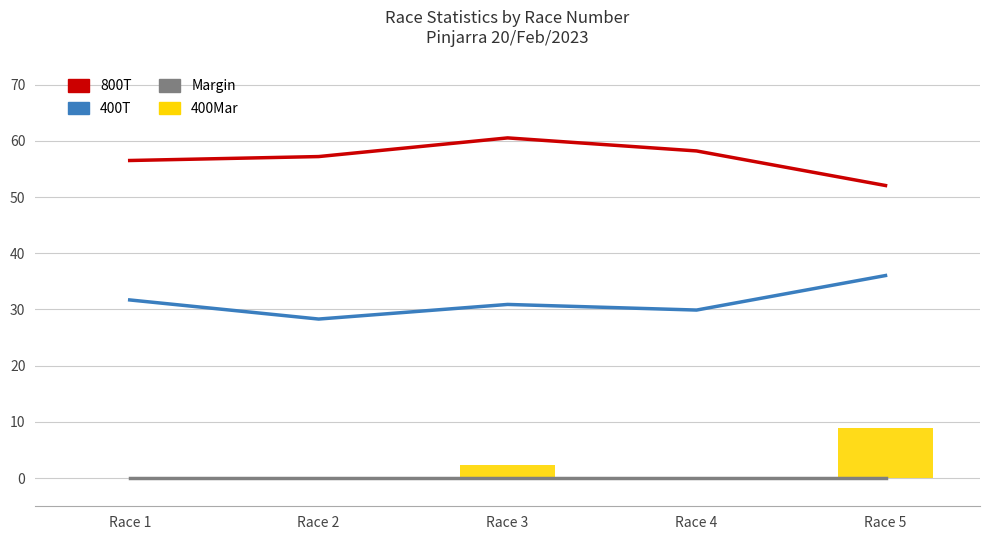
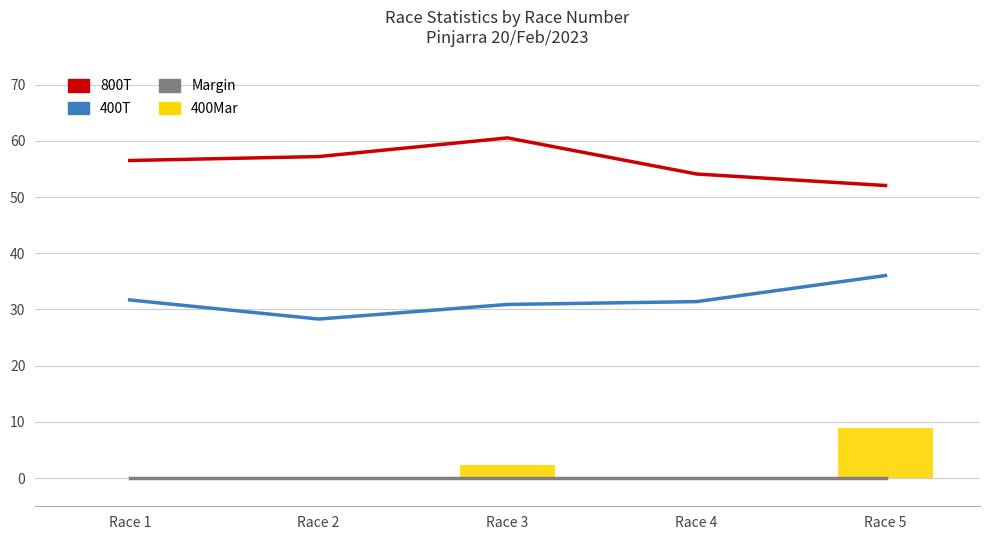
  {
    "800T": {
      "Race 1": 57,
      "Race 2": 57,
      "Race 3": 61,
-     "Race 4": 58,
+     "Race 4": 54,
      "Race 5": 52
    },
    "400Mar": {
      "Race 1": 0,
      "Race 2": 0,
      "Race 3": 2,
      "Race 4": 0,
      "Race 5": 9
    },
    "400T": {
      "Race 1": 32,
      "Race 2": 28,
      "Race 3": 31,
-     "Race 4": 30,
+     "Race 4": 31,
      "Race 5": 36
    },
    "Margin": {
      "Race 1": 0,
      "Race 2": 0,
      "Race 3": 0,
      "Race 4": 0,
      "Race 5": 0
    }
  }
